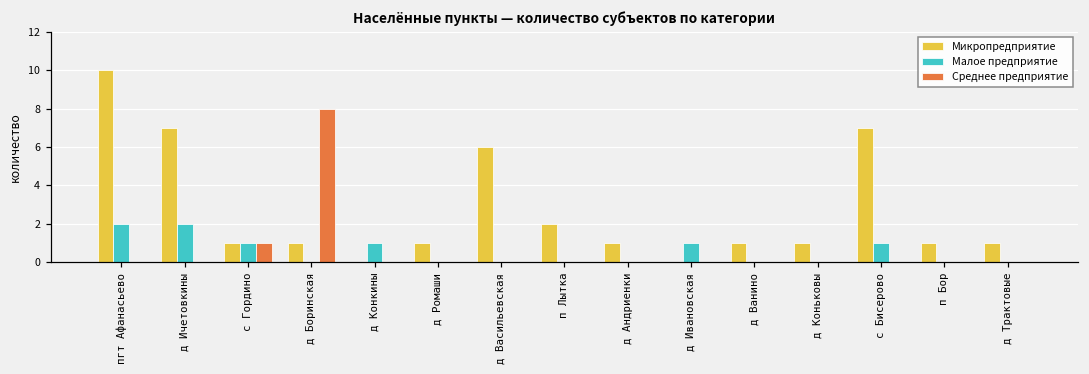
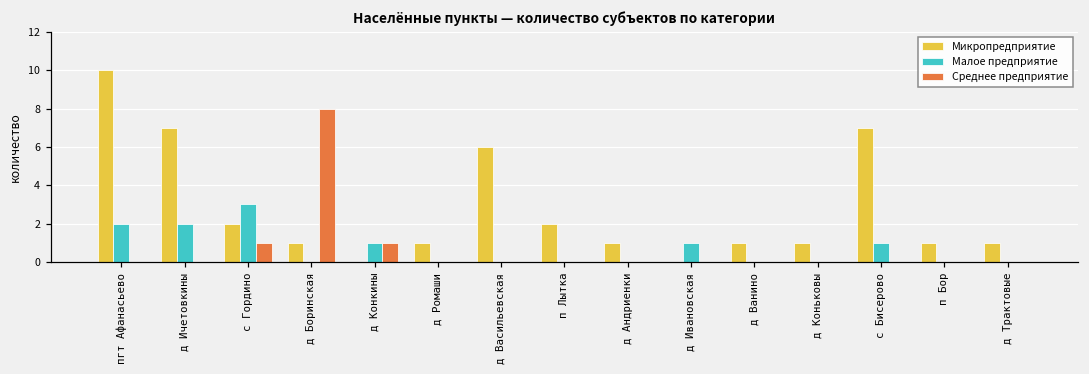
  {
    "Микропредприятие": {
      "пгт Афанасьево": 10,
      "д Ичетовкины": 7,
-     "с Гордино": 1,
+     "с Гордино": 2,
      "д Боринская": 1,
      "д Конкины": 0,
      "д Ромаши": 1,
      "д Васильевская": 6,
      "п Лытка": 2,
      "д Андриенки": 1,
      "д Ивановская": 0,
      "д Ванино": 1,
      "д Коньковы": 1,
      "с Бисерово": 7,
      "п Бор": 1,
      "д Трактовые": 1
    },
    "Малое предприятие": {
      "пгт Афанасьево": 2,
      "д Ичетовкины": 2,
-     "с Гордино": 1,
+     "с Гордино": 3,
      "д Боринская": 0,
      "д Конкины": 1,
      "д Ромаши": 0,
      "д Васильевская": 0,
      "п Лытка": 0,
      "д Андриенки": 0,
      "д Ивановская": 1,
      "д Ванино": 0,
      "д Коньковы": 0,
      "с Бисерово": 1,
      "п Бор": 0,
      "д Трактовые": 0
    },
    "Среднее предприятие": {
      "пгт Афанасьево": 0,
      "д Ичетовкины": 0,
      "с Гордино": 1,
      "д Боринская": 8,
-     "д Конкины": 0,
+     "д Конкины": 1,
      "д Ромаши": 0,
      "д Васильевская": 0,
      "п Лытка": 0,
      "д Андриенки": 0,
      "д Ивановская": 0,
      "д Ванино": 0,
      "д Коньковы": 0,
      "с Бисерово": 0,
      "п Бор": 0,
      "д Трактовые": 0
    }
  }
